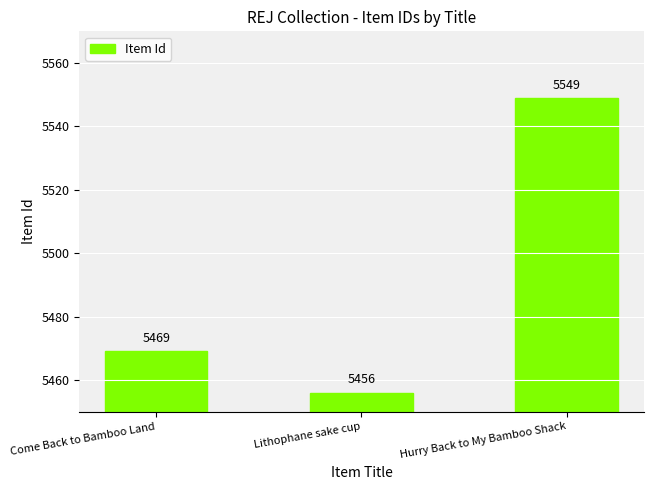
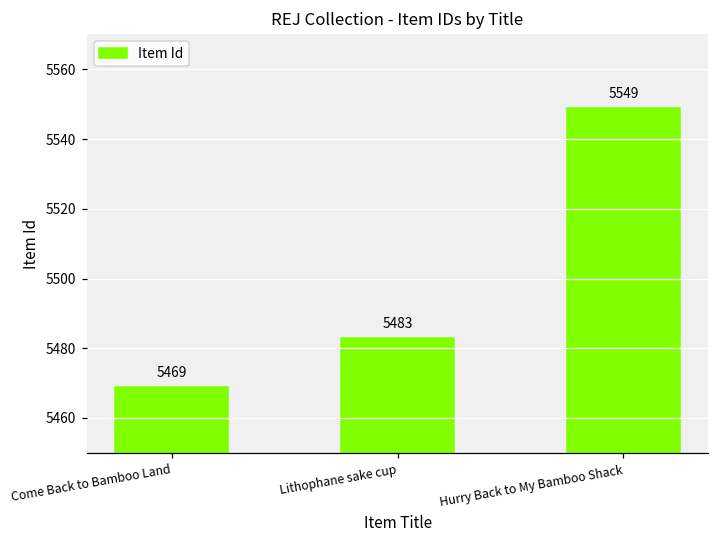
  {
    "Come Back to Bamboo Land": 5469,
-   "Lithophane sake cup": 5456,
+   "Lithophane sake cup": 5483,
    "Hurry Back to My Bamboo Shack": 5549
  }
